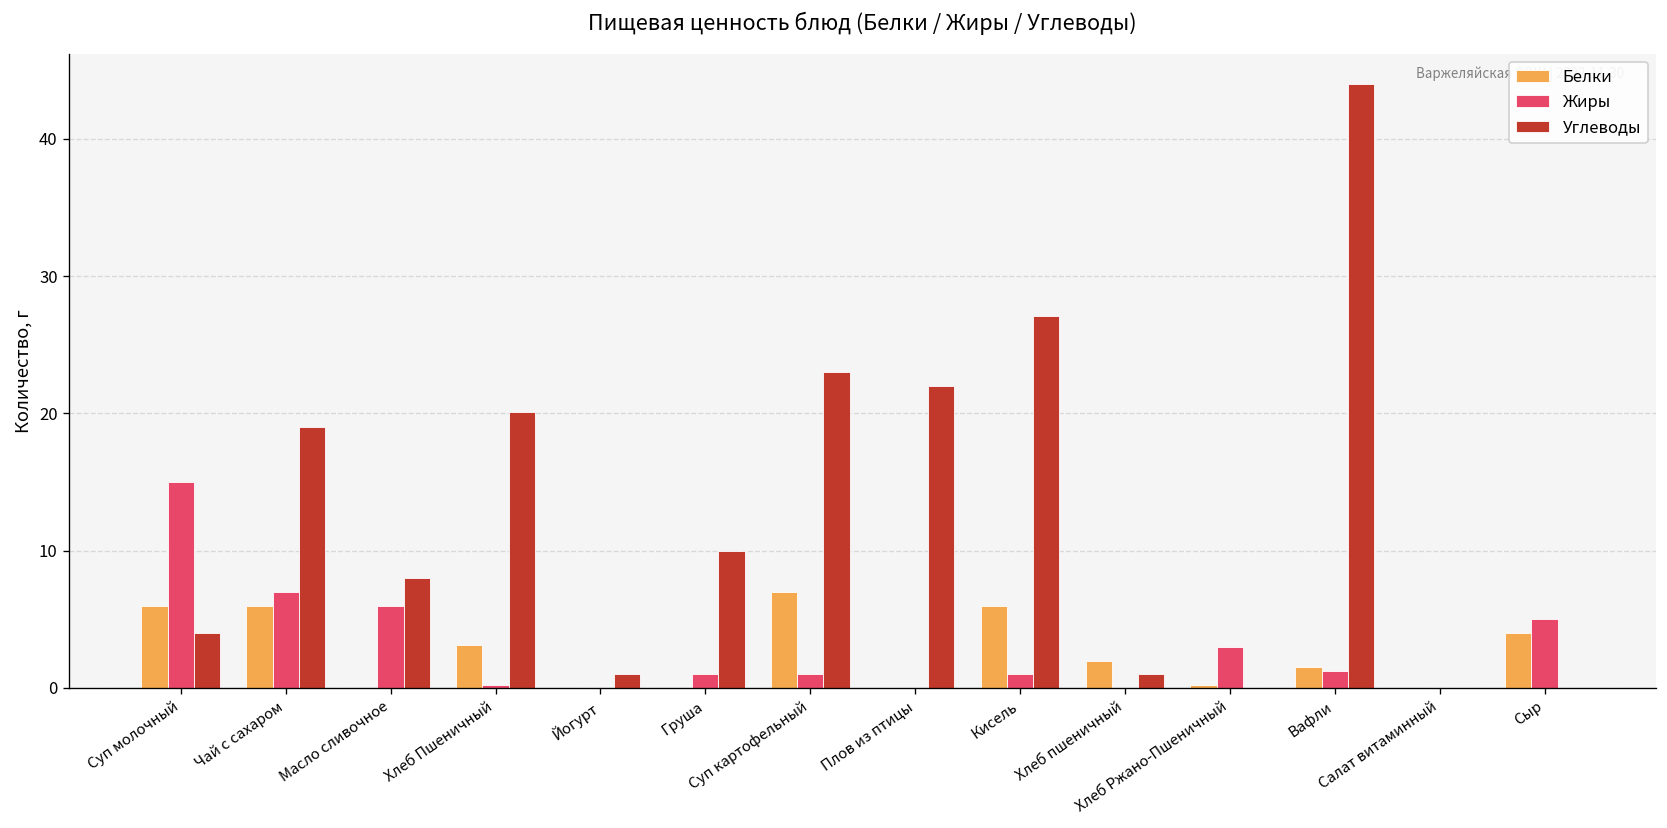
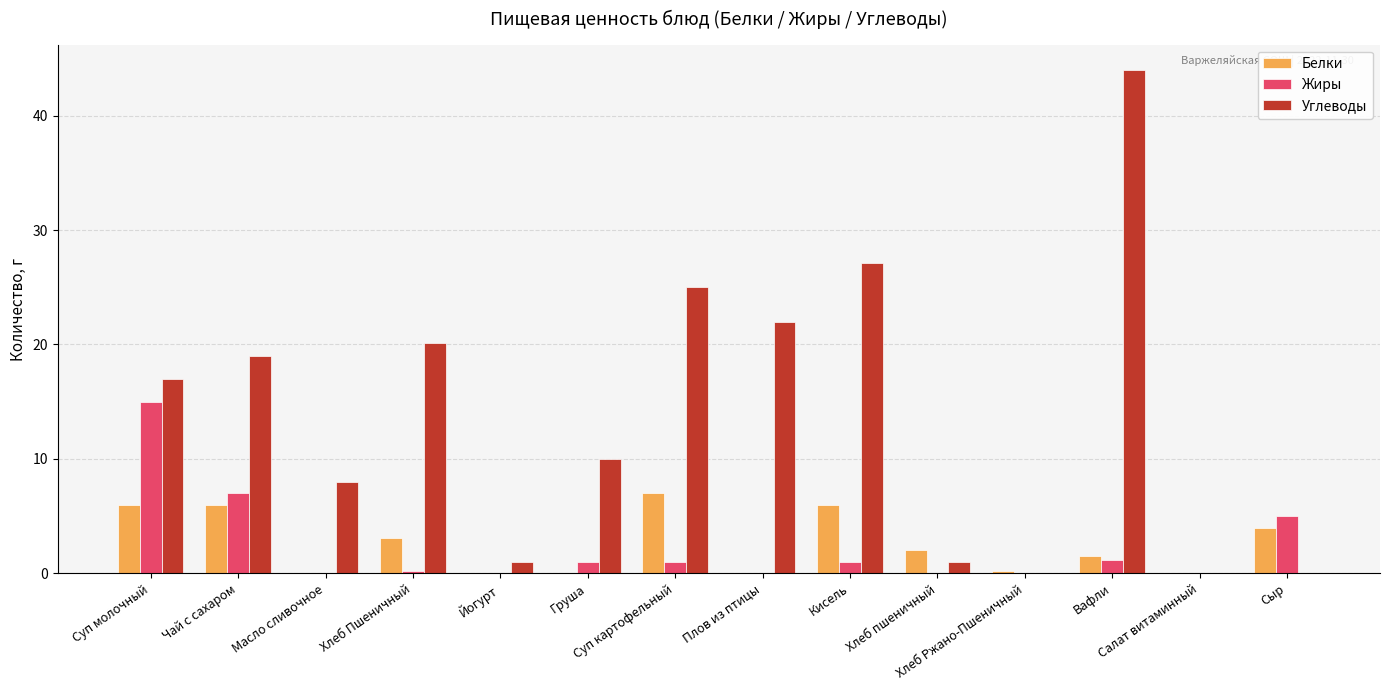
  {
    "Белки": {
      "Суп молочный": 6,
      "Чай с сахаром": 6,
      "Масло сливочное": 0,
      "Хлеб Пшеничный": 3,
      "Йогурт": 0,
      "Груша": 0,
      "Суп картофельный": 7,
      "Плов из птицы": 0,
      "Кисель": 6,
      "Хлеб пшеничный": 2,
      "Вафли": 1.5,
      "Салат витаминный": 0,
      "Сыр": 4
    },
    "Жиры": {
      "Суп молочный": 15,
      "Чай с сахаром": 7,
-     "Масло сливочное": 6,
+     "Масло сливочное": 0,
      "Йогурт": 0,
      "Груша": 1,
      "Суп картофельный": 1,
      "Плов из птицы": 0,
      "Кисель": 1,
      "Хлеб пшеничный": 0,
-     "Хлеб Ржано-Пшеничный": 3,
+     "Хлеб Ржано-Пшеничный": 0,
      "Вафли": 1,
      "Салат витаминный": 0,
      "Сыр": 5
    },
    "Углеводы": {
-     "Суп молочный": 4,
+     "Суп молочный": 17,
      "Чай с сахаром": 19,
      "Масло сливочное": 8,
      "Хлеб Пшеничный": 20,
      "Йогурт": 1,
      "Груша": 10,
-     "Суп картофельный": 23,
+     "Суп картофельный": 25,
      "Плов из птицы": 22,
      "Кисель": 27,
      "Хлеб пшеничный": 1,
      "Хлеб Ржано-Пшеничный": 0,
      "Вафли": 44,
      "Салат витаминный": 0,
      "Сыр": 0
    }
  }
